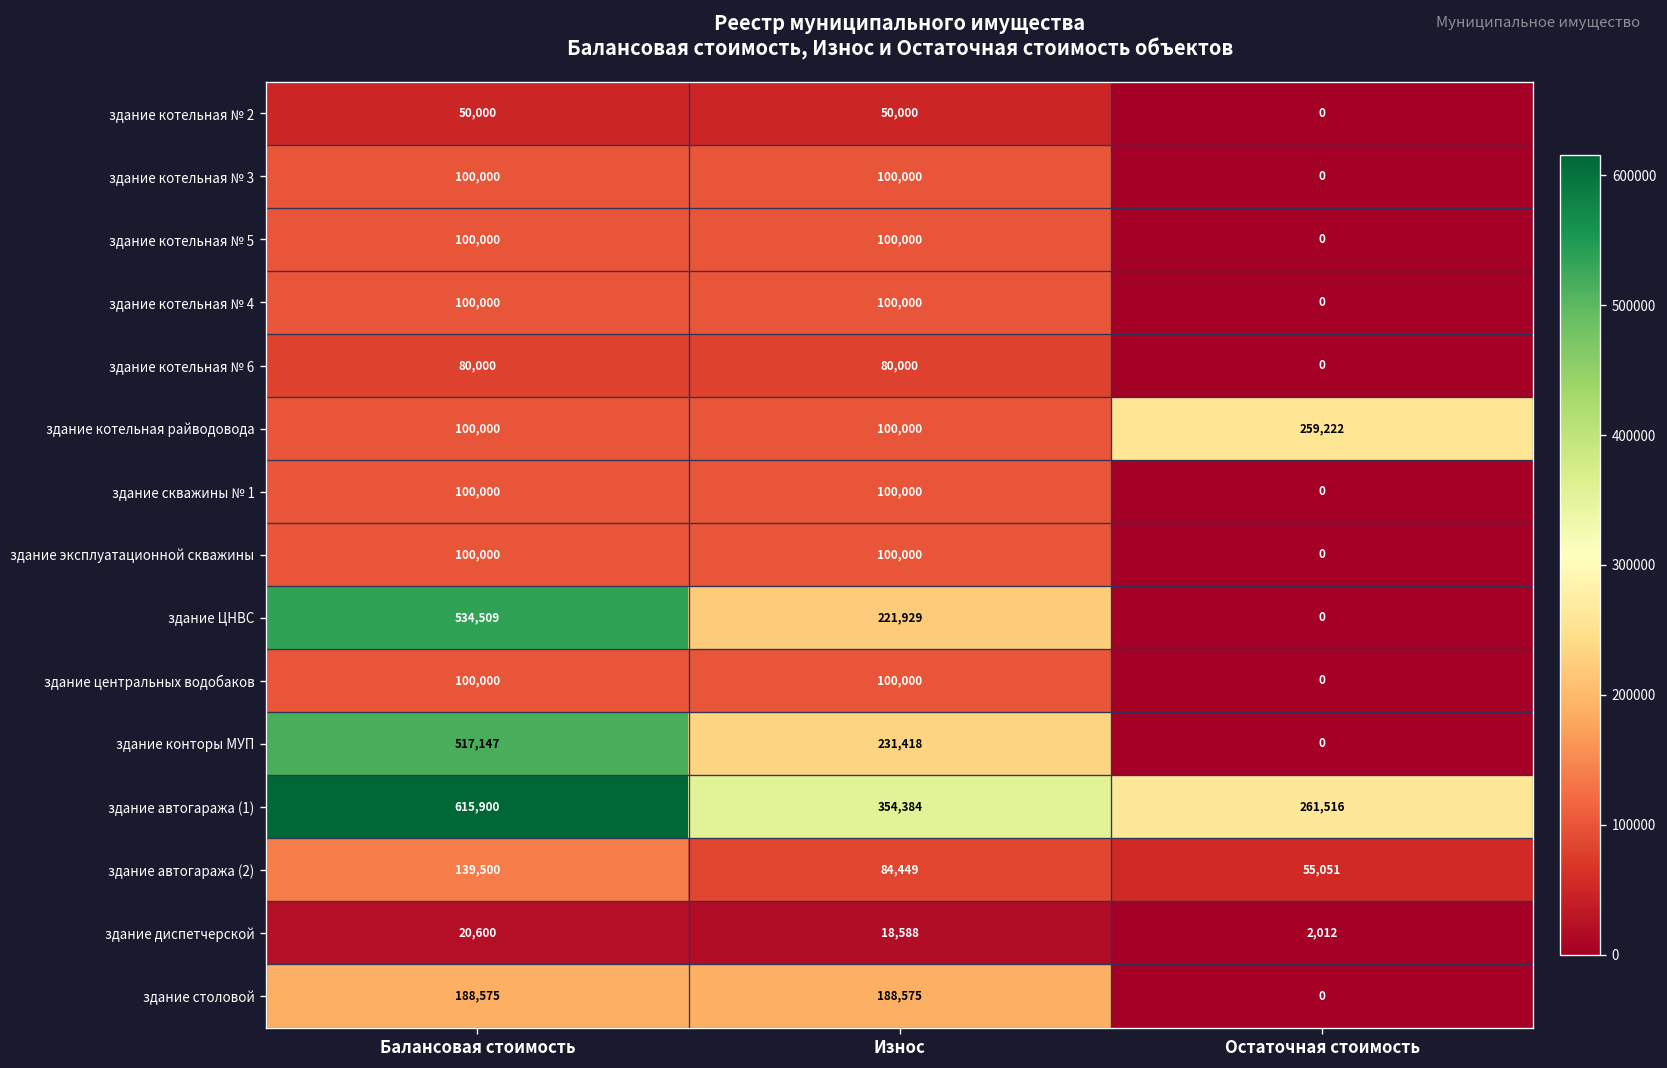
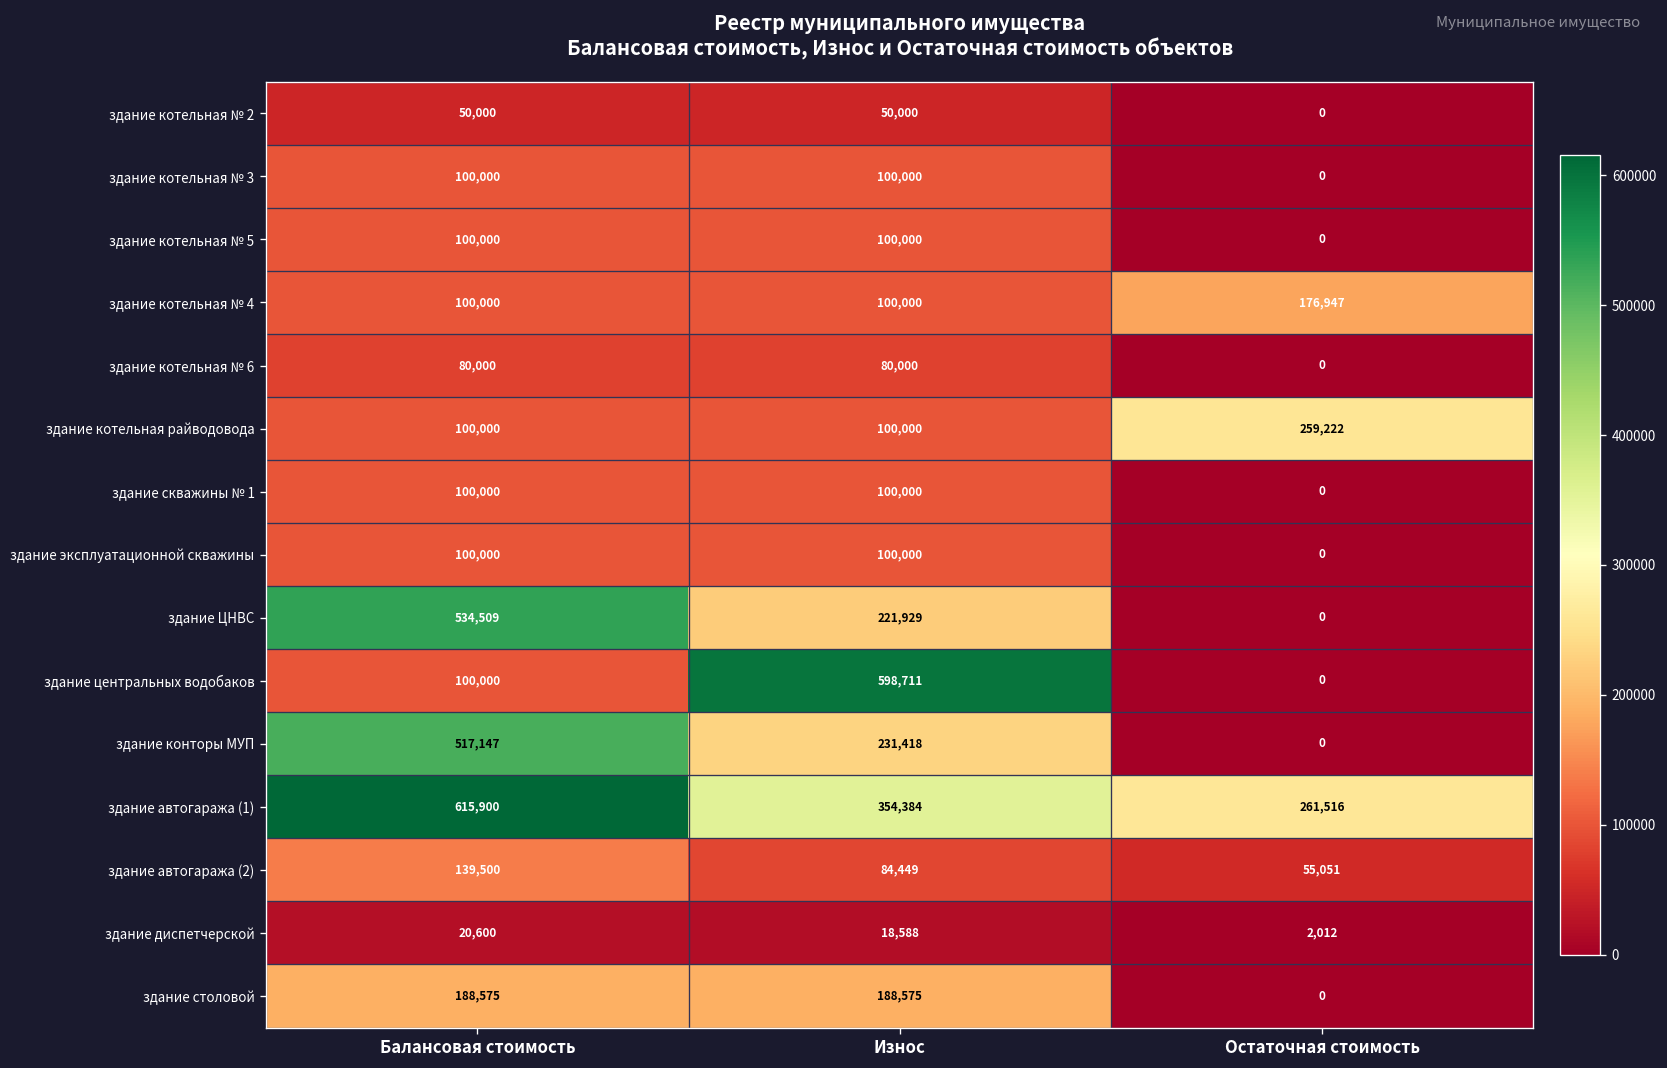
  {
    "здание котельная № 2": {
      "Балансовая стоимость": "50,000",
      "Износ": "50,000",
      "Остаточная стоимость": "0"
    },
    "здание котельная № 3": {
      "Балансовая стоимость": "100,000",
      "Износ": "100,000",
      "Остаточная стоимость": "0"
    },
    "здание котельная № 5": {
      "Балансовая стоимость": "100,000",
      "Износ": "100,000",
      "Остаточная стоимость": "0"
    },
    "здание котельная № 4": {
      "Балансовая стоимость": "100,000",
      "Износ": "100,000",
-     "Остаточная стоимость": "0"
+     "Остаточная стоимость": "176,947"
    },
    "здание котельная № 6": {
      "Балансовая стоимость": "80,000",
      "Износ": "80,000",
      "Остаточная стоимость": "0"
    },
    "здание котельная райводовода": {
      "Балансовая стоимость": "100,000",
      "Износ": "100,000",
      "Остаточная стоимость": "259,222"
    },
    "здание скважины № 1": {
      "Балансовая стоимость": "100,000",
      "Износ": "100,000",
      "Остаточная стоимость": "0"
    },
    "здание эксплуатационной скважины": {
      "Балансовая стоимость": "100,000",
      "Износ": "100,000",
      "Остаточная стоимость": "0"
    },
    "здание ЦНВС": {
      "Балансовая стоимость": "534,509",
      "Износ": "221,929",
      "Остаточная стоимость": "0"
    },
    "здание центральных водобаков": {
      "Балансовая стоимость": "100,000",
-     "Износ": "100,000",
+     "Износ": "598,711",
      "Остаточная стоимость": "0"
    },
    "здание конторы МУП": {
      "Балансовая стоимость": "517,147",
      "Износ": "231,418",
      "Остаточная стоимость": "0"
    },
    "здание автогаража (1)": {
      "Балансовая стоимость": "615,900",
      "Износ": "354,384",
      "Остаточная стоимость": "261,516"
    },
    "здание автогаража (2)": {
      "Балансовая стоимость": "139,500",
      "Износ": "84,449",
      "Остаточная стоимость": "55,051"
    },
    "здание диспетчерской": {
      "Балансовая стоимость": "20,600",
      "Износ": "18,588",
      "Остаточная стоимость": "2,012"
    },
    "здание столовой": {
      "Балансовая стоимость": "188,575",
      "Износ": "188,575",
      "Остаточная стоимость": "0"
    }
  }
